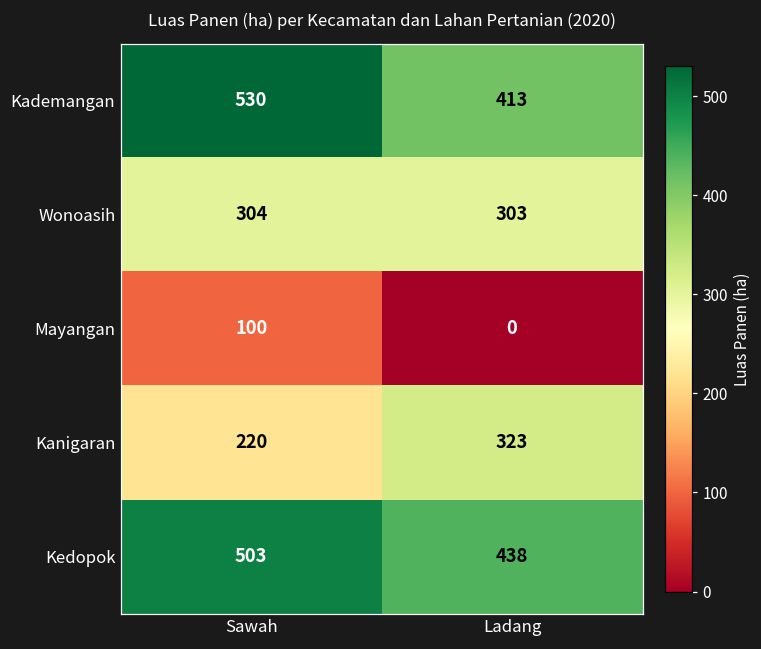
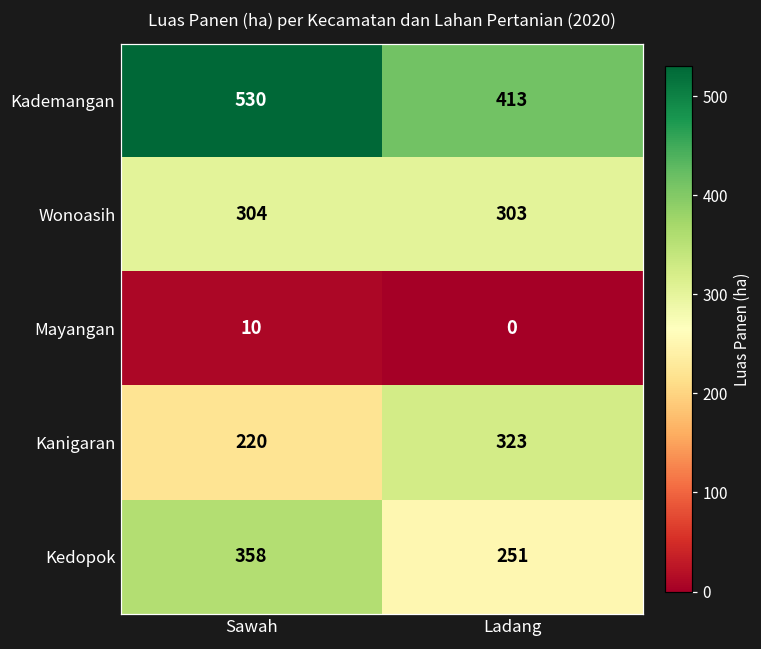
  {
    "Kademangan": {
      "Sawah": 530,
      "Ladang": 413
    },
    "Wonoasih": {
      "Sawah": 304,
      "Ladang": 303
    },
    "Mayangan": {
-     "Sawah": 100,
+     "Sawah": 10,
      "Ladang": 0
    },
    "Kanigaran": {
      "Sawah": 220,
      "Ladang": 323
    },
    "Kedopok": {
-     "Sawah": 503,
-     "Ladang": 438
+     "Sawah": 358,
+     "Ladang": 251
    }
  }
